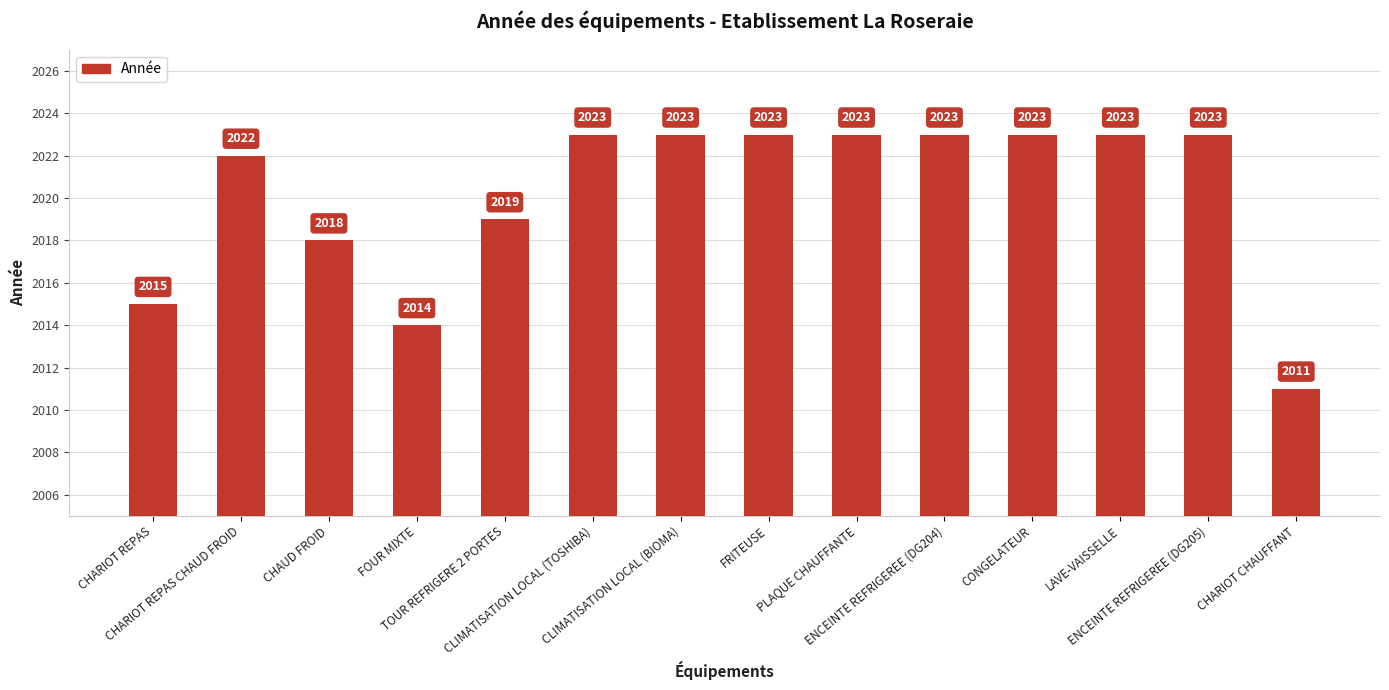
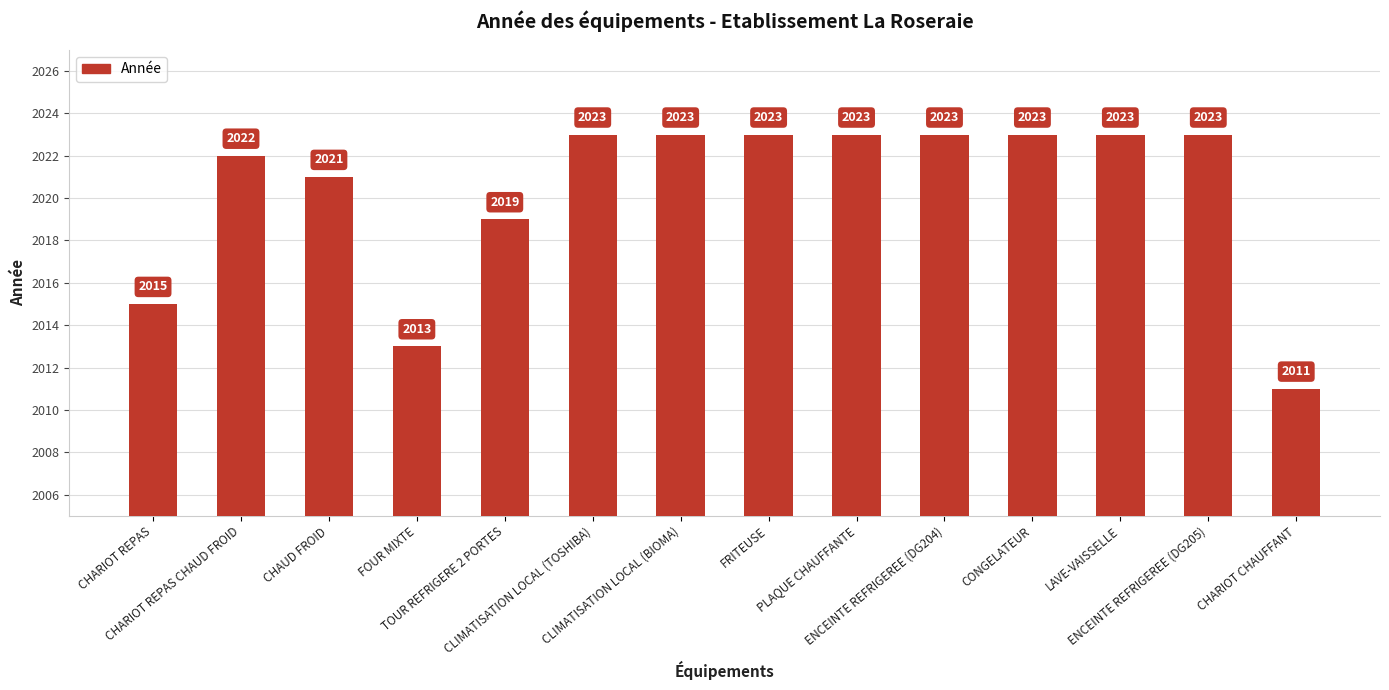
  {
-   "CHAUD FROID": 2018,
-   "FOUR MIXTE": 2014
+   "CHAUD FROID": 2021,
+   "FOUR MIXTE": 2013
  }
